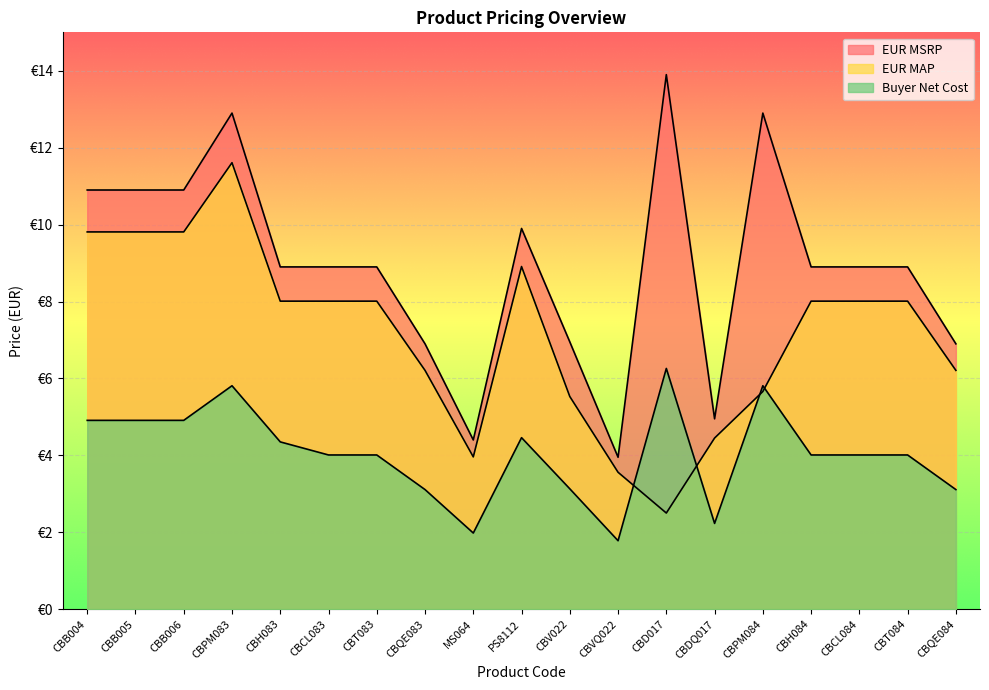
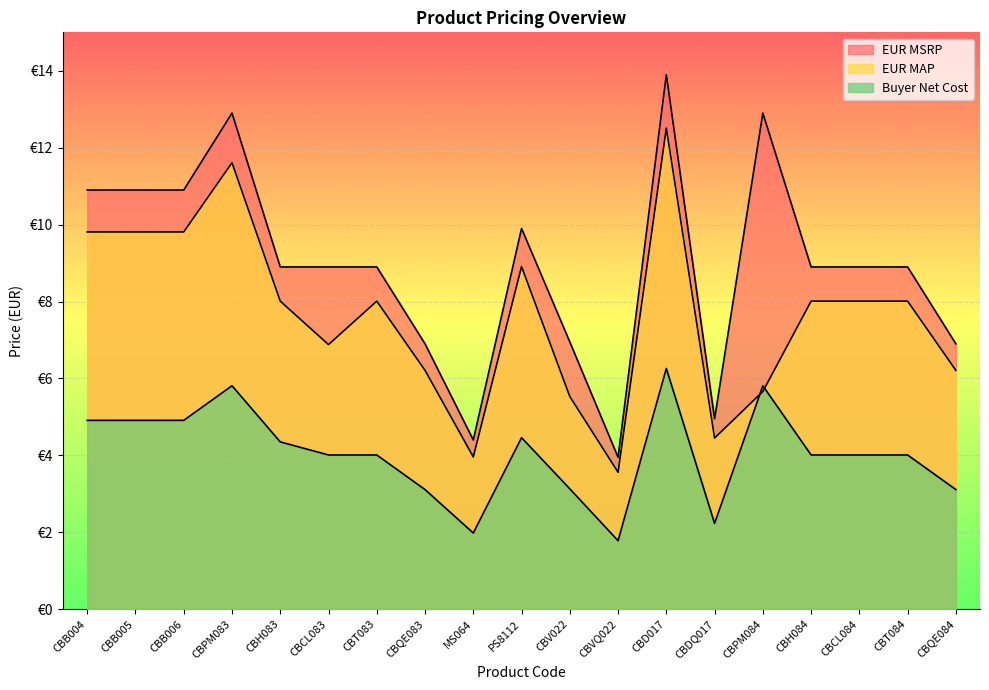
  {
    "EUR MSRP": {
      "CBB004": "€10.9",
      "CBB005": "€10.9",
      "CBB006": "€10.9",
      "CBPM083": "€12.9",
      "CBH083": "€8.9",
      "CBCL083": "€8.9",
      "CBT083": "€8.9",
      "CBQE083": "€6.9",
      "MS064": "€4.4",
      "PS8112": "€9.9",
      "CBV022": "€7.0",
      "CBVQ022": "€4.0",
      "CBD017": "€13.9",
      "CBDQ017": "€5.0",
      "CBPM084": "€12.9",
      "CBH084": "€8.9",
      "CBCL084": "€8.9",
      "CBT084": "€8.9",
      "CBQE084": "€6.9"
    },
    "EUR MAP": {
      "CBB004": "€9.8",
      "CBB005": "€9.8",
      "CBB006": "€9.8",
      "CBPM083": "€11.6",
      "CBH083": "€8.0",
-     "CBCL083": "€8.0",
+     "CBCL083": "€6.9",
      "CBT083": "€8.0",
      "CBQE083": "€6.2",
      "MS064": "€4.0",
      "PS8112": "€8.9",
      "CBV022": "€5.5",
      "CBVQ022": "€3.6",
-     "CBD017": "€2.5",
+     "CBD017": "€12.5",
      "CBDQ017": "€4.5",
      "CBPM084": "€5.7",
      "CBH084": "€8.0",
      "CBCL084": "€8.0",
      "CBT084": "€8.0",
      "CBQE084": "€6.2"
    },
    "Buyer Net Cost": {
      "CBB004": "€4.9",
      "CBB005": "€4.9",
      "CBB006": "€4.9",
      "CBPM083": "€5.8",
      "CBH083": "€4.4",
      "CBCL083": "€4.0",
      "CBT083": "€4.0",
      "CBQE083": "€3.1",
      "MS064": "€2.0",
      "PS8112": "€4.5",
      "CBV022": "€3.1",
      "CBVQ022": "€1.8",
      "CBD017": "€6.3",
      "CBDQ017": "€2.2",
      "CBPM084": "€5.8",
      "CBH084": "€4.0",
      "CBCL084": "€4.0",
      "CBT084": "€4.0",
      "CBQE084": "€3.1"
    }
  }
